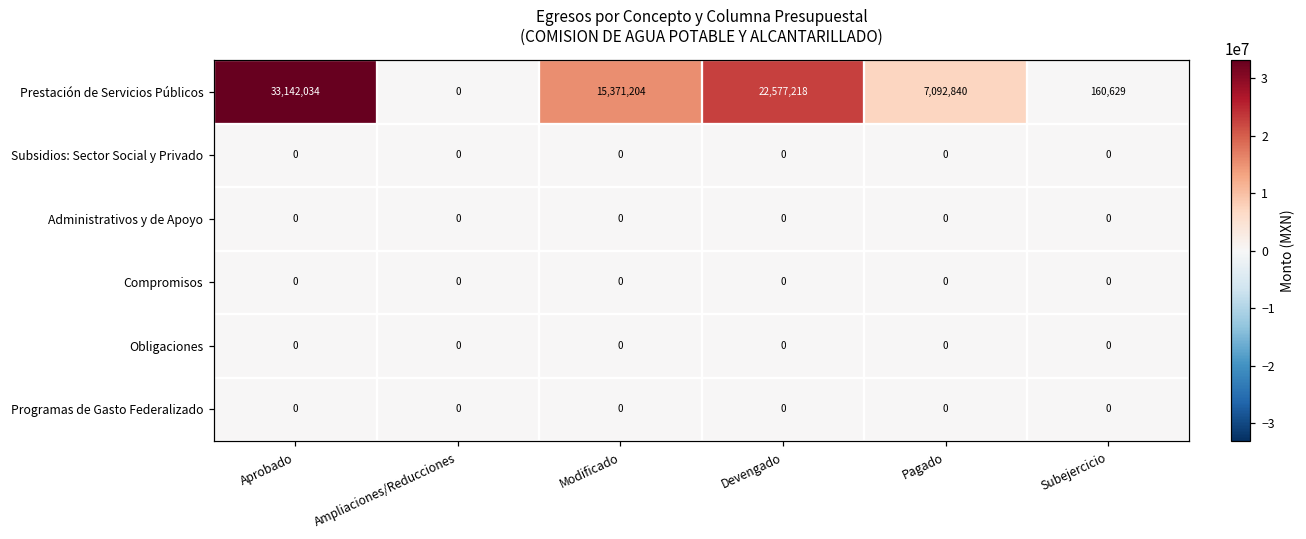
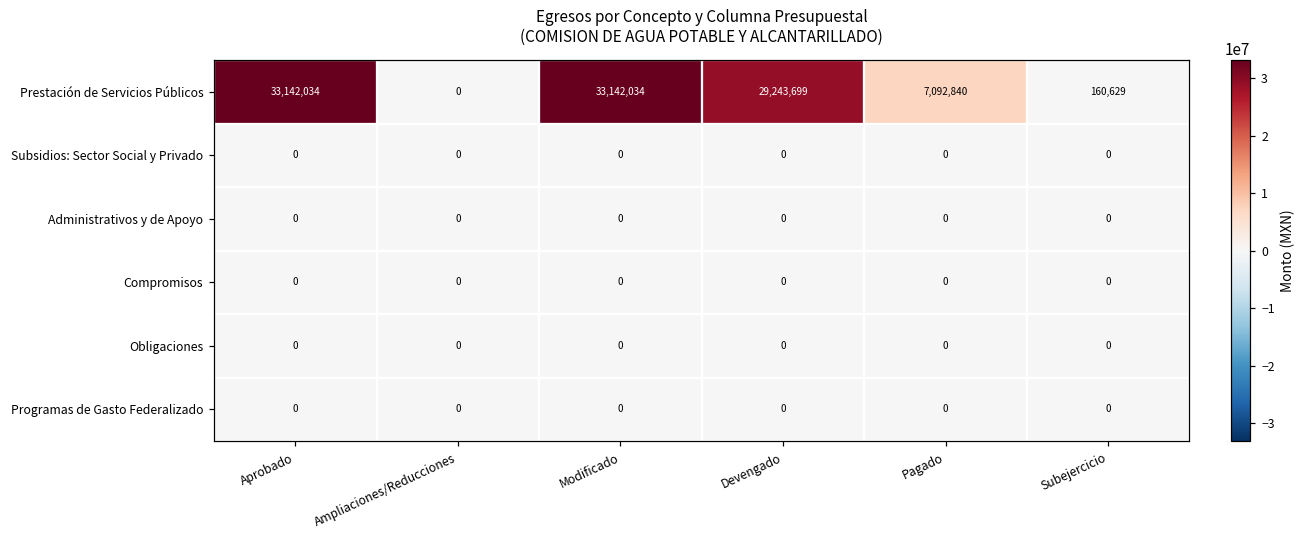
  {
    "Prestación de Servicios Públicos": {
      "Aprobado": "33,142,034",
      "Ampliaciones/Reducciones": "0",
-     "Modificado": "15,371,204",
-     "Devengado": "22,577,218",
+     "Modificado": "33,142,034",
+     "Devengado": "29,243,699",
      "Pagado": "7,092,840",
      "Subejercicio": "160,629"
    },
    "Subsidios: Sector Social y Privado": {
      "Aprobado": "0",
      "Ampliaciones/Reducciones": "0",
      "Modificado": "0",
      "Devengado": "0",
      "Pagado": "0",
      "Subejercicio": "0"
    },
    "Administrativos y de Apoyo": {
      "Aprobado": "0",
      "Ampliaciones/Reducciones": "0",
      "Modificado": "0",
      "Devengado": "0",
      "Pagado": "0",
      "Subejercicio": "0"
    },
    "Compromisos": {
      "Aprobado": "0",
      "Ampliaciones/Reducciones": "0",
      "Modificado": "0",
      "Devengado": "0",
      "Pagado": "0",
      "Subejercicio": "0"
    },
    "Obligaciones": {
      "Aprobado": "0",
      "Ampliaciones/Reducciones": "0",
      "Modificado": "0",
      "Devengado": "0",
      "Pagado": "0",
      "Subejercicio": "0"
    },
    "Programas de Gasto Federalizado": {
      "Aprobado": "0",
      "Ampliaciones/Reducciones": "0",
      "Modificado": "0",
      "Devengado": "0",
      "Pagado": "0",
      "Subejercicio": "0"
    }
  }
